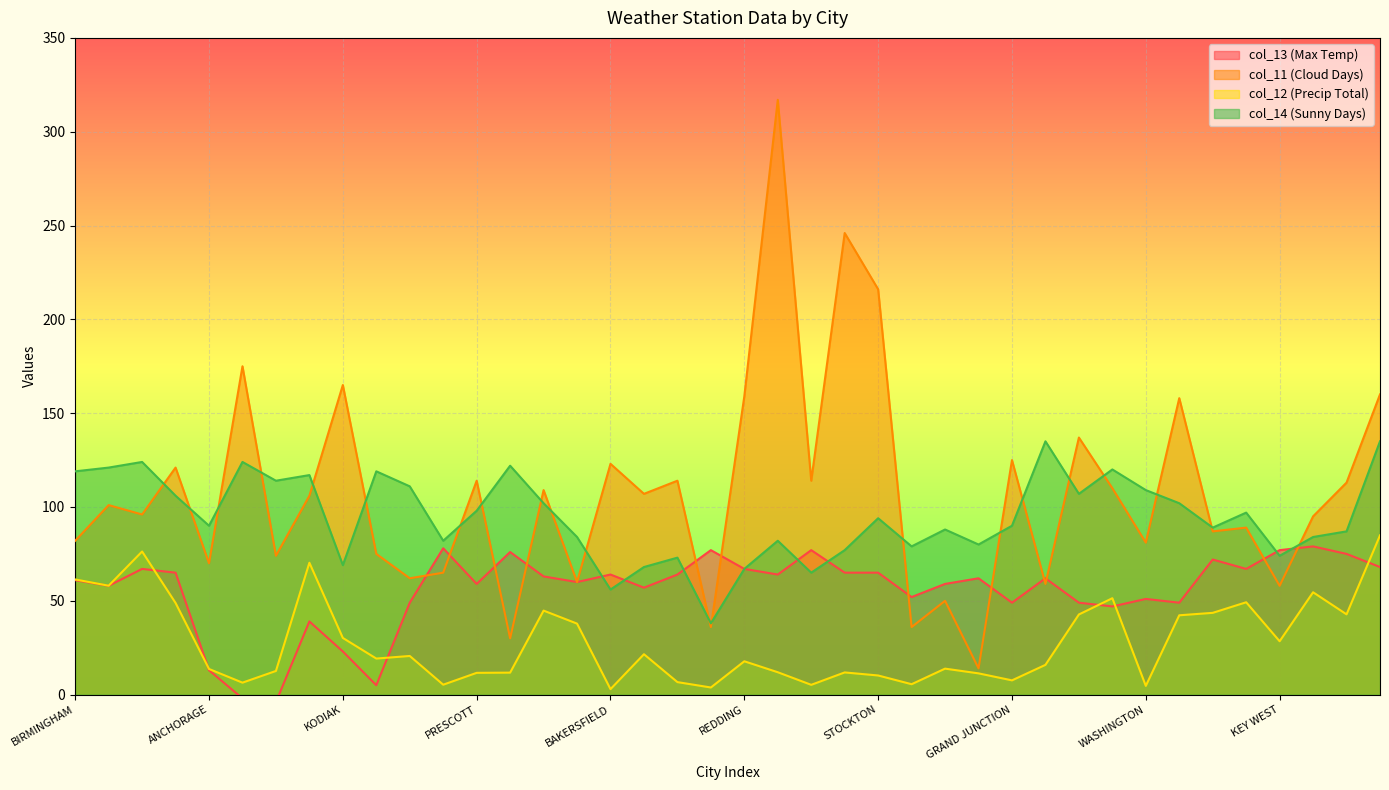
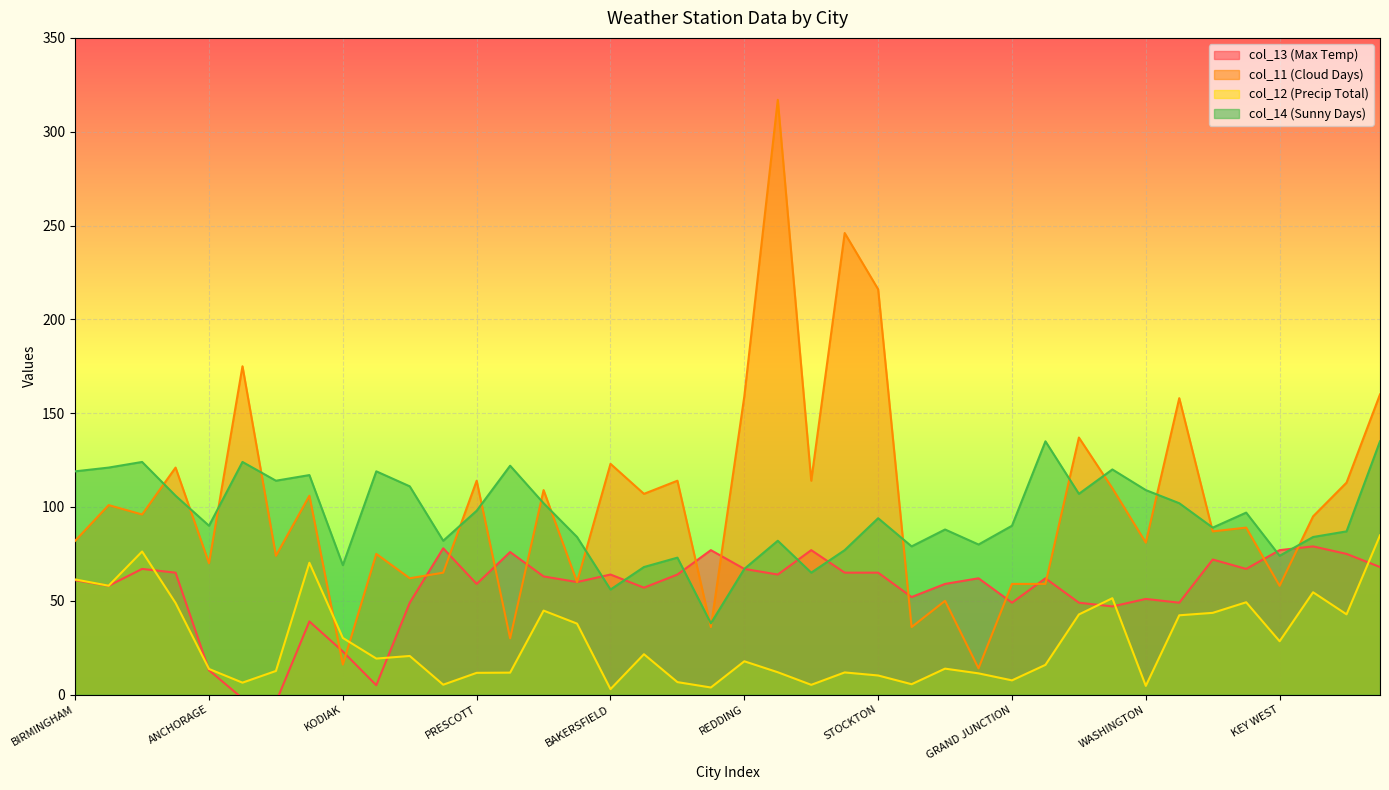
  {
    "col_11 (Cloud Days)": {
      "BIRMINGHAM": 82,
      "ANCHORAGE": 70,
-     "KODIAK": 165,
+     "KODIAK": 16,
      "PRESCOTT": 114,
      "BAKERSFIELD": 123,
      "REDDING": 159,
      "STOCKTON": 216,
-     "GRAND JUNCTION": 125,
+     "GRAND JUNCTION": 59,
      "WASHINGTON": 81,
      "KEY WEST": 58
    },
    "col_12 (Precip Total)": {
      "KODIAK": 30,
      "PRESCOTT": 12,
      "BAKERSFIELD": 3,
      "REDDING": 18,
      "STOCKTON": 10,
      "GRAND JUNCTION": 8,
      "WASHINGTON": 5,
      "KEY WEST": 28
    },
    "col_14 (Sunny Days)": {
      "BIRMINGHAM": 119,
      "ANCHORAGE": 90,
      "KODIAK": 69,
      "PRESCOTT": 98,
      "BAKERSFIELD": 56,
      "STOCKTON": 94,
      "GRAND JUNCTION": 90,
      "WASHINGTON": 109,
      "KEY WEST": 74
    }
  }
